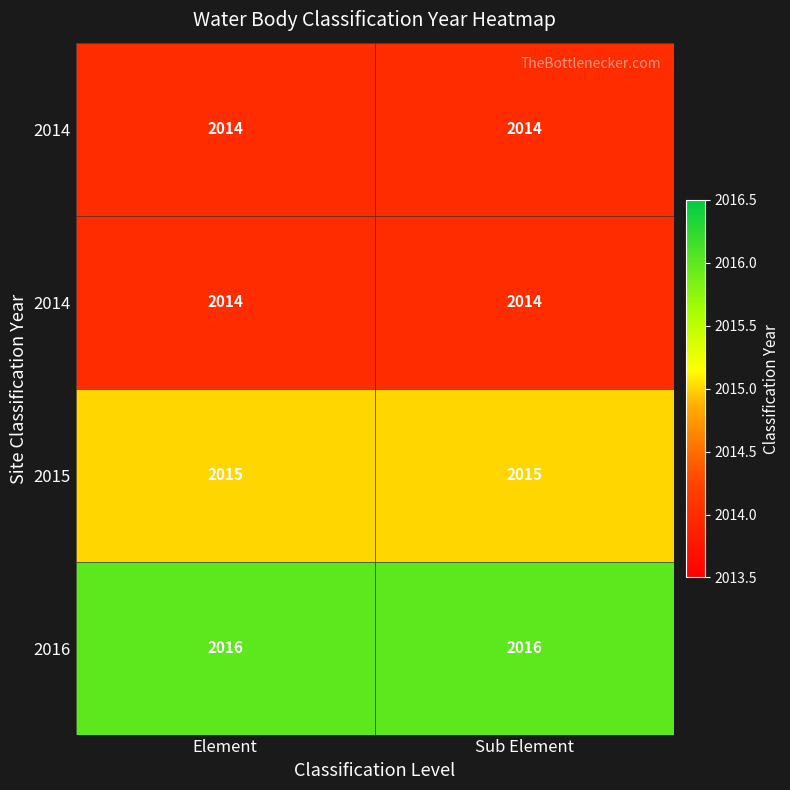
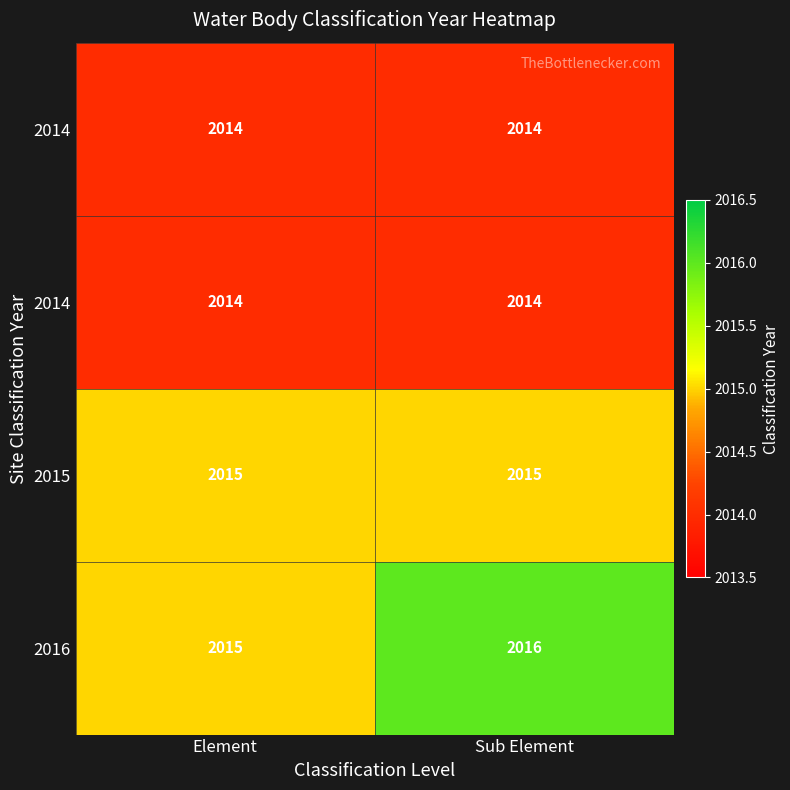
  {
    "2015": {
      "Element": 2015,
      "Sub Element": 2015
    },
    "2016": {
-     "Element": 2016,
+     "Element": 2015,
      "Sub Element": 2016
    }
  }
